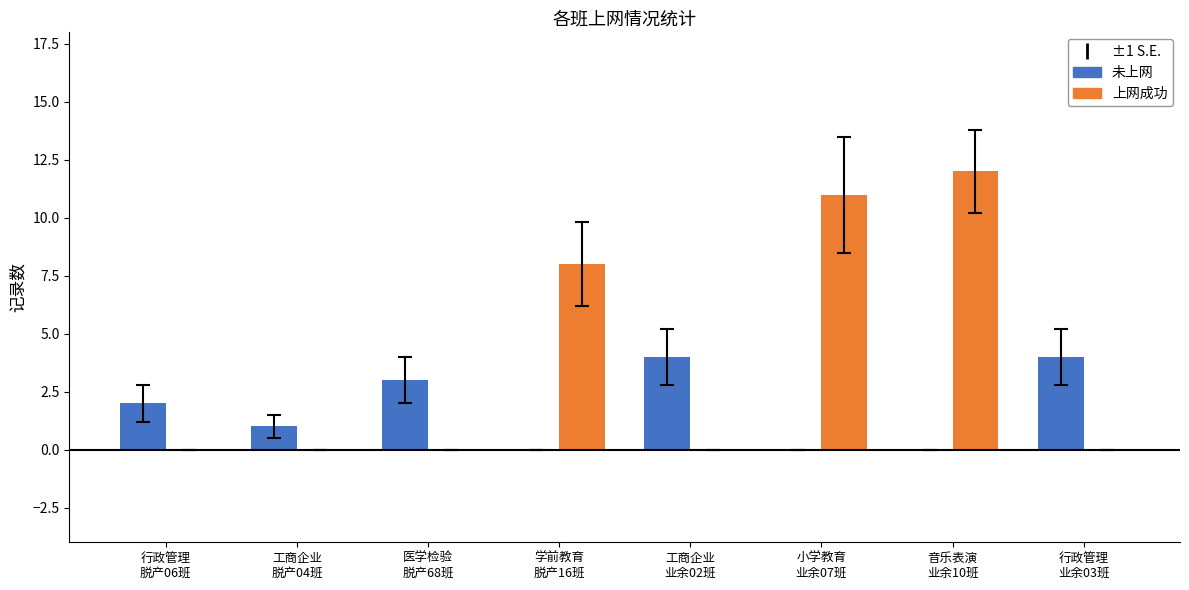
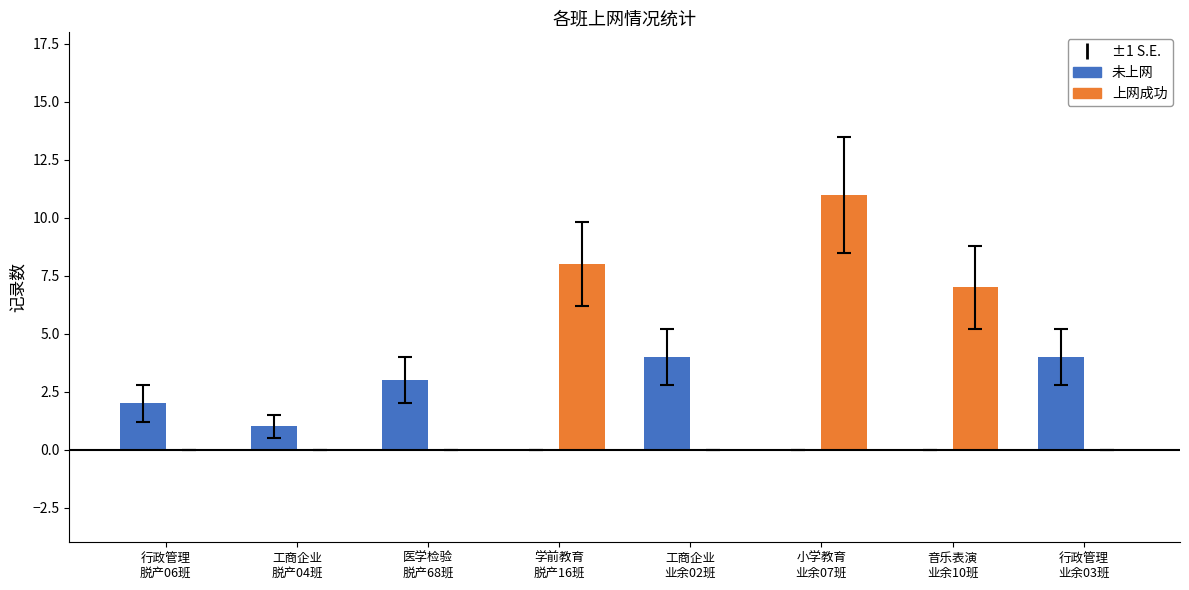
  {
    "上网成功": {
      "行政管理 脱产06班": 0,
      "工商企业 脱产04班": 0,
      "医学检验 脱产68班": 0,
      "学前教育 脱产16班": 8,
      "工商企业 业余02班": 0,
      "小学教育 业余07班": 11,
-     "音乐表演 业余10班": 12,
+     "音乐表演 业余10班": 7,
      "行政管理 业余03班": 0
    }
  }
